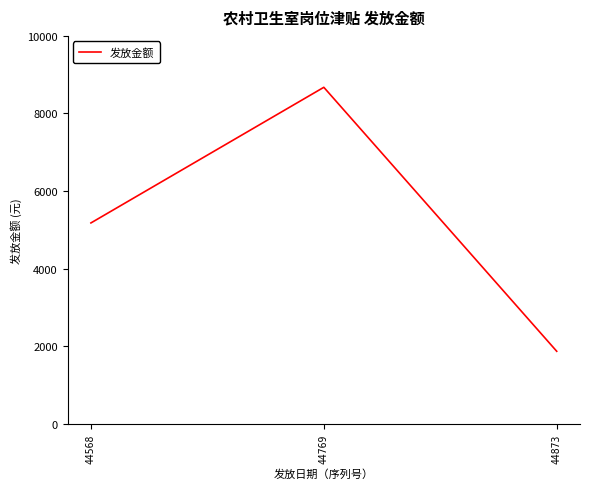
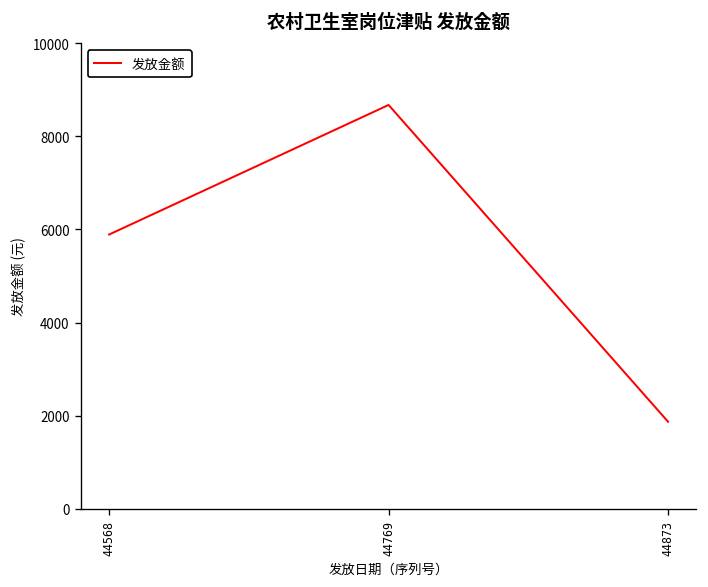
  {
-   "44568": 5200,
+   "44568": 5900,
    "44769": 8700,
    "44873": 1900
  }
